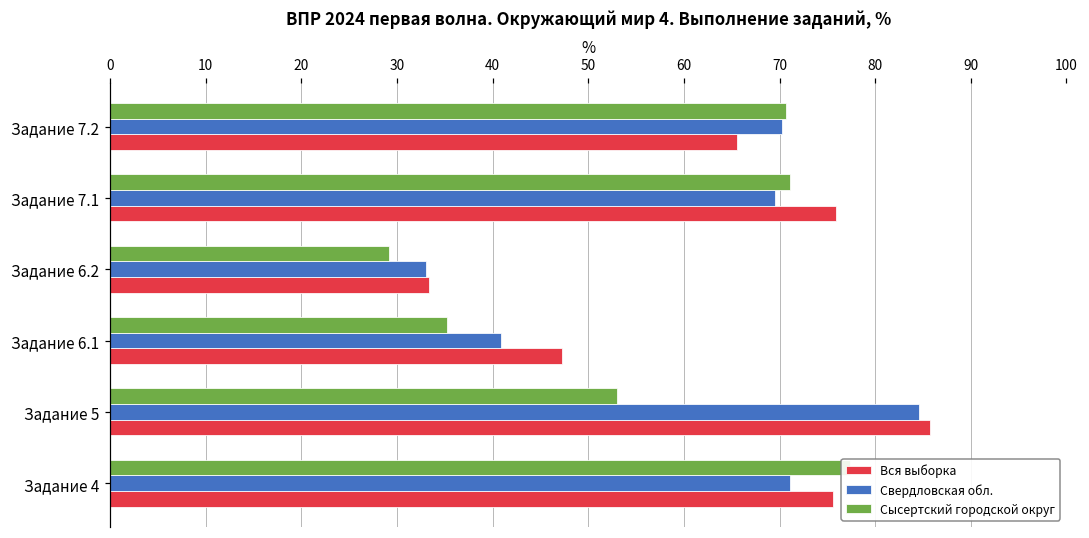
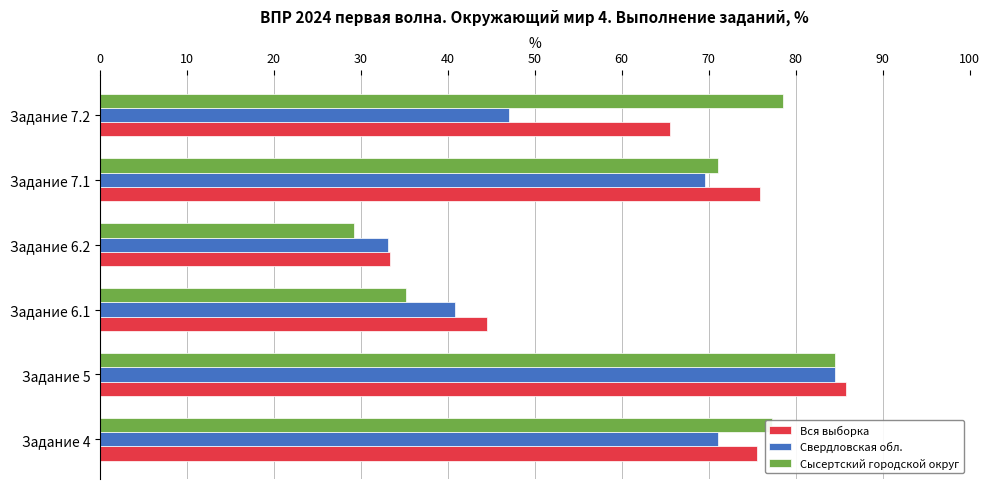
  {
    "Вся выборка": {
      "Задание 7.2": 66,
      "Задание 7.1": 76,
      "Задание 6.2": 33,
-     "Задание 6.1": 47,
+     "Задание 6.1": 45,
      "Задание 5": 86,
      "Задание 4": 76
    },
    "Свердловская обл.": {
-     "Задание 7.2": 70,
+     "Задание 7.2": 47,
      "Задание 7.1": 70,
      "Задание 6.2": 33,
      "Задание 6.1": 41,
      "Задание 5": 85,
      "Задание 4": 71
    },
    "Сысертский городской округ": {
-     "Задание 7.2": 71,
+     "Задание 7.2": 79,
      "Задание 7.1": 71,
      "Задание 6.2": 29,
      "Задание 6.1": 35,
-     "Задание 5": 53
+     "Задание 5": 85
    }
  }
